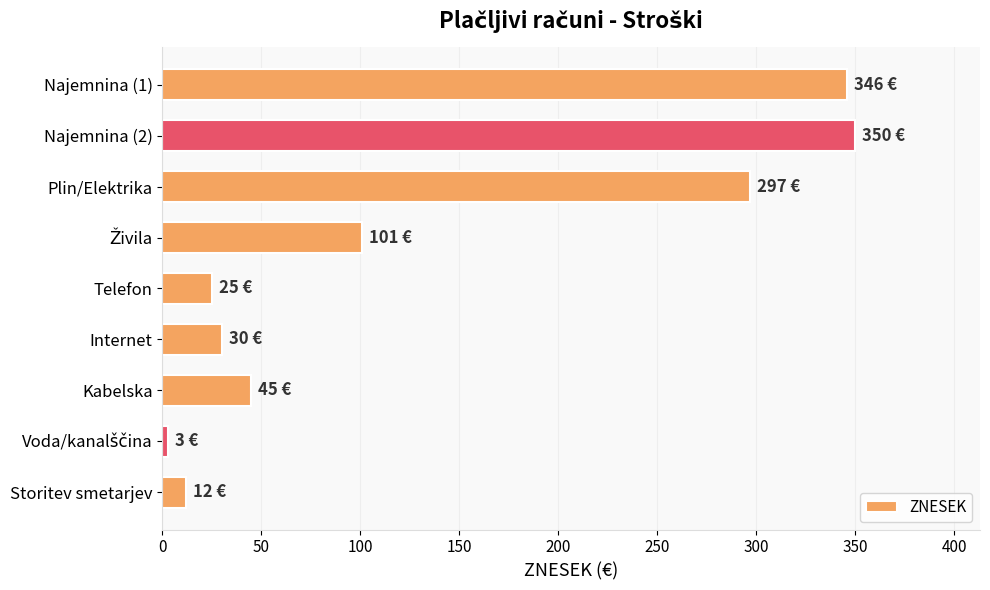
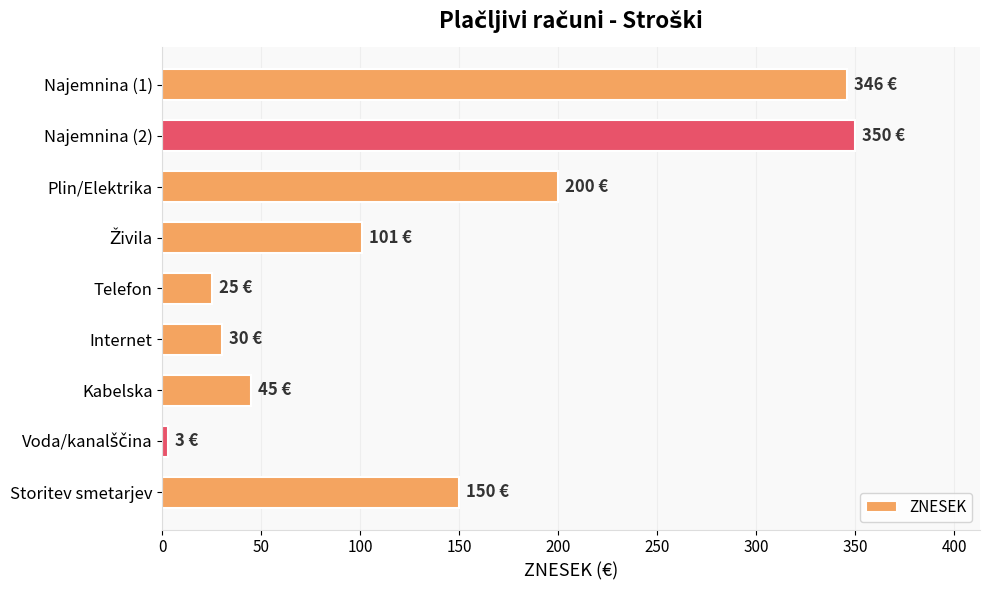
  {
    "Najemnina (1)": 346,
    "Najemnina (2)": 350,
-   "Plin/Elektrika": 297,
+   "Plin/Elektrika": 200,
    "Živila": 101,
    "Telefon": 25,
    "Internet": 30,
    "Kabelska": 45,
    "Voda/kanalščina": 3,
-   "Storitev smetarjev": 12
+   "Storitev smetarjev": 150
  }
